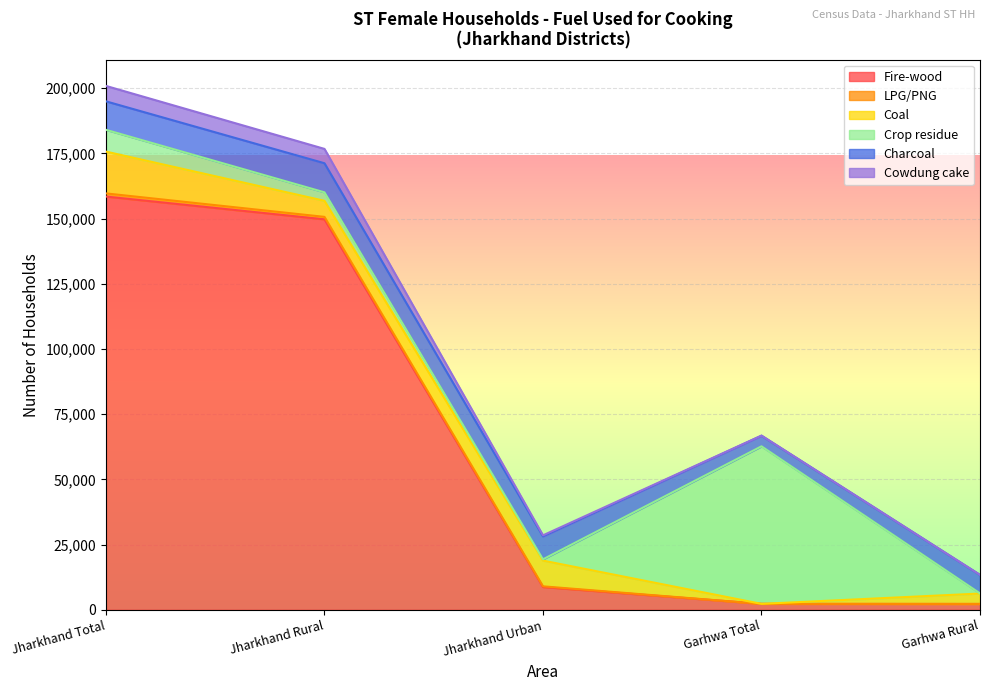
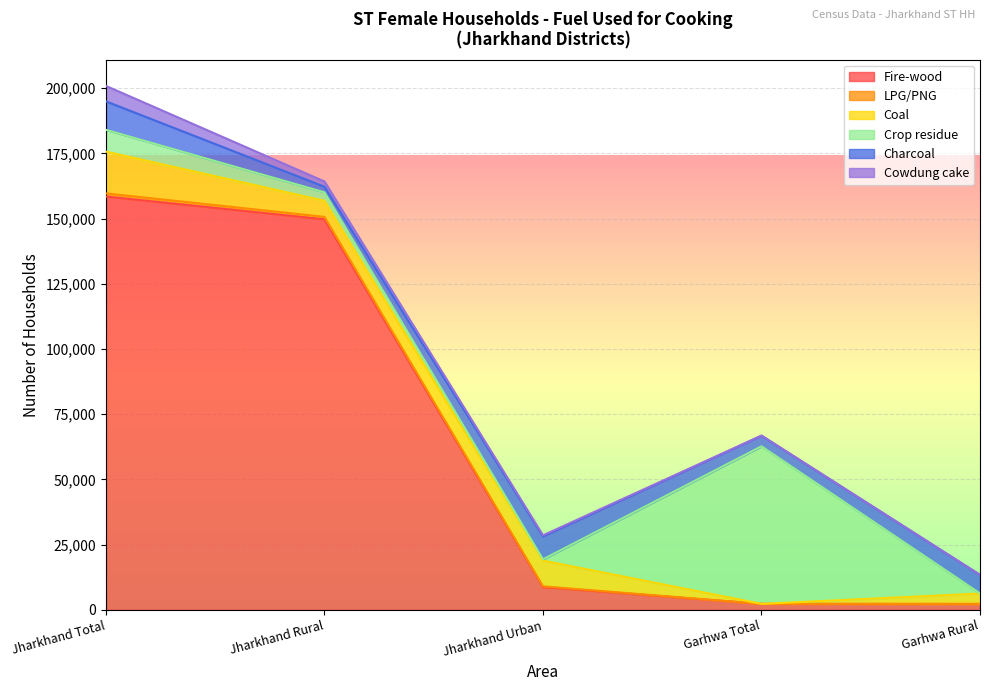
  {
    "Fire-wood": {
      "Jharkhand Total": "158,000"
    },
    "LPG/PNG": {
      "Jharkhand Total": "1,000"
    },
    "Coal": {
      "Jharkhand Total": "16,000",
      "Jharkhand Rural": "6,000"
    },
    "Crop residue": {
      "Jharkhand Total": "8,000",
      "Jharkhand Rural": "3,000",
      "Garhwa Total": "60,000"
    },
    "Charcoal": {
      "Jharkhand Total": "11,000",
-     "Jharkhand Rural": "11,000"
+     "Jharkhand Rural": "2,000"
    },
    "Cowdung cake": {
      "Jharkhand Total": "6,000",
-     "Jharkhand Rural": "6,000"
+     "Jharkhand Rural": "2,000"
    }
  }
